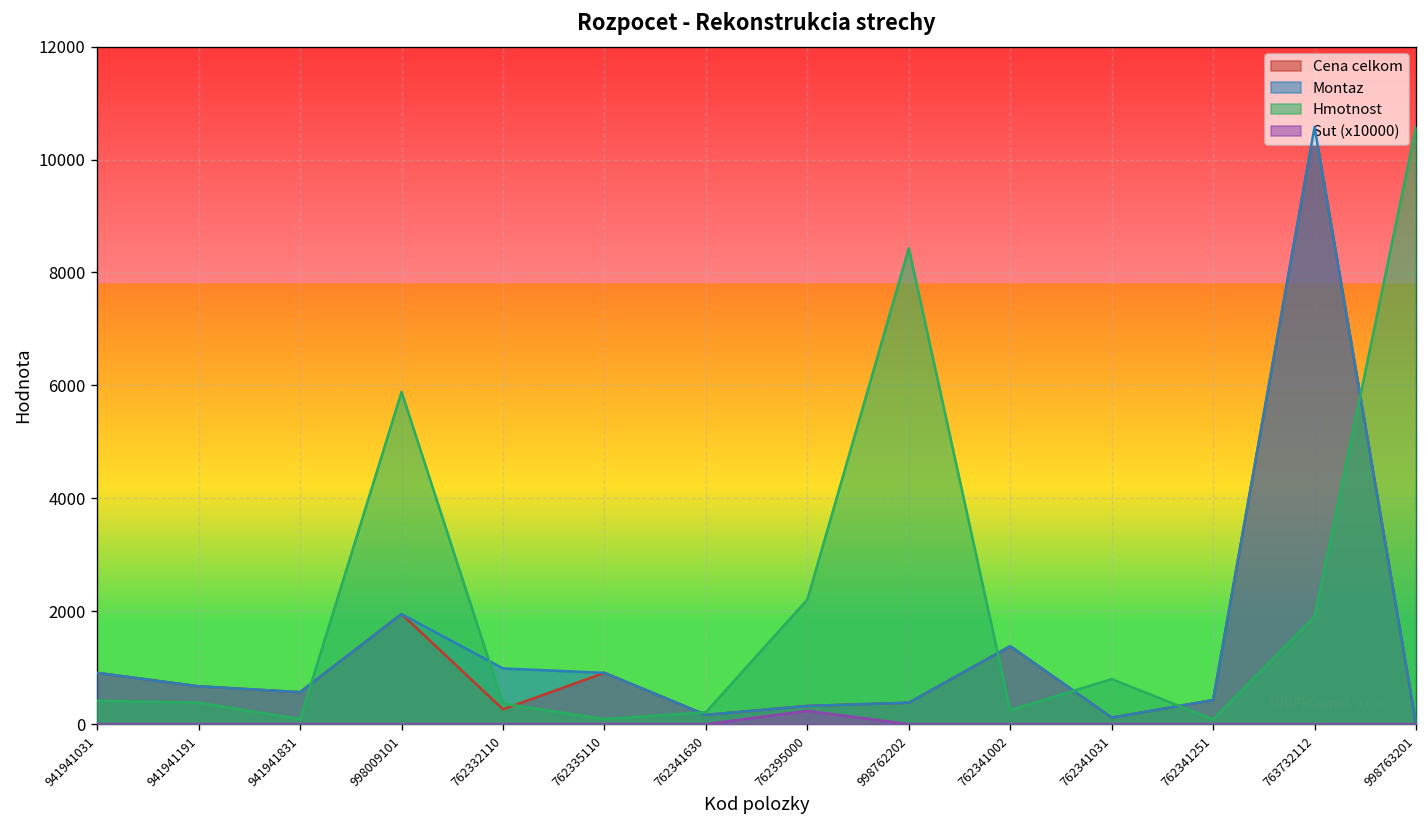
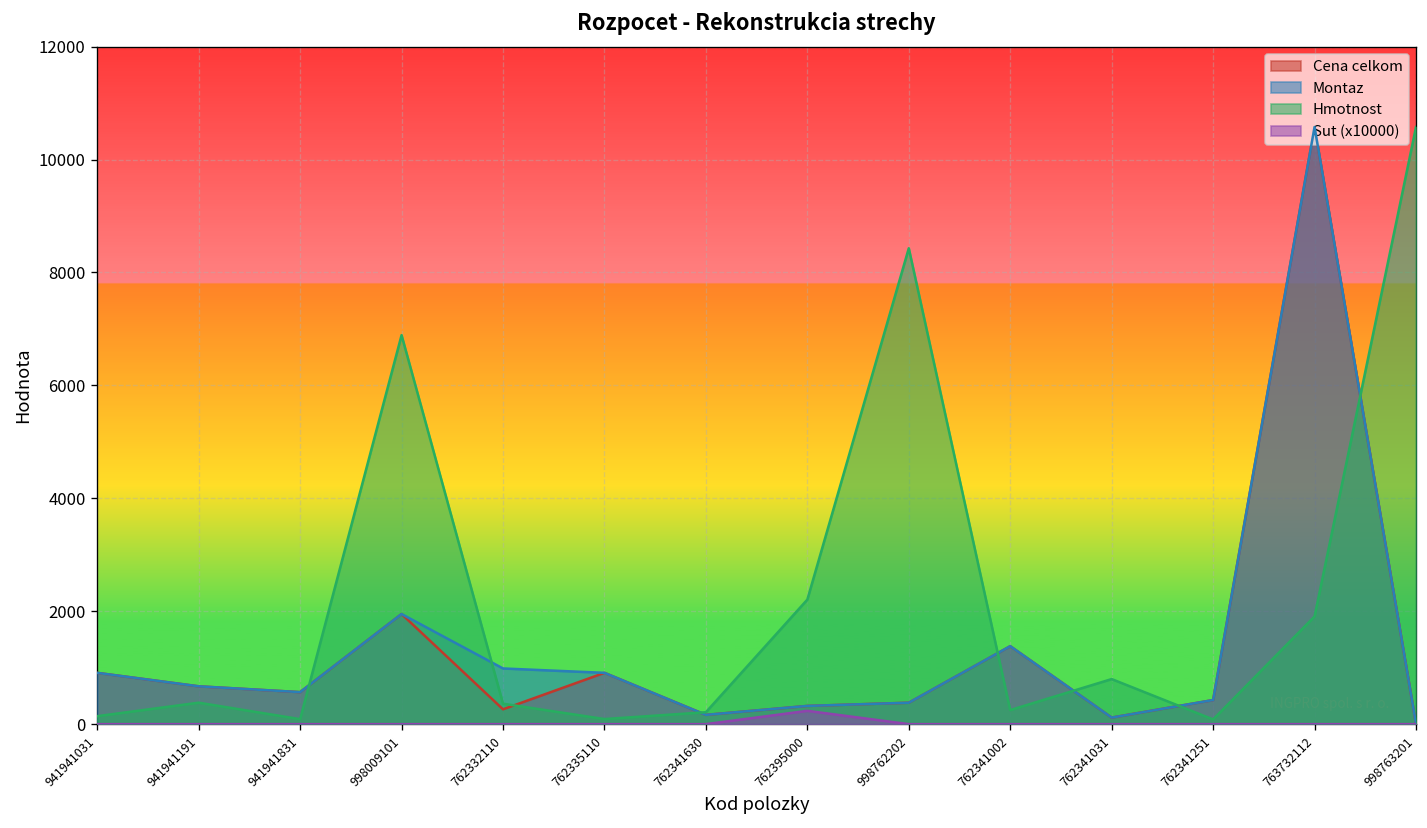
  {
    "Cena celkom": {
      "762332110": 300
    },
    "Montaz": {
      "762332110": 1000
    },
    "Hmotnost": {
-     "941941031": 400,
+     "941941031": 100,
      "941941191": 400,
      "941941831": 100,
-     "998009101": 5900,
+     "998009101": 6900,
      "762332110": 400,
      "762335110": 100,
      "762395000": 2200,
      "998762202": 8400,
      "762341002": 200,
      "762341031": 800,
      "762341251": 100,
      "763732112": 1900,
      "998763201": 10600
    },
    "Sut (x10000)": {
      "941941031": 0,
      "941941191": 0,
      "941941831": 0,
      "998009101": 0,
      "762332110": 0,
      "762335110": 0,
      "762341630": 0,
      "762395000": 200,
      "998762202": 0,
      "762341002": 0,
      "762341031": 0,
      "762341251": 0,
      "763732112": 0
    }
  }
